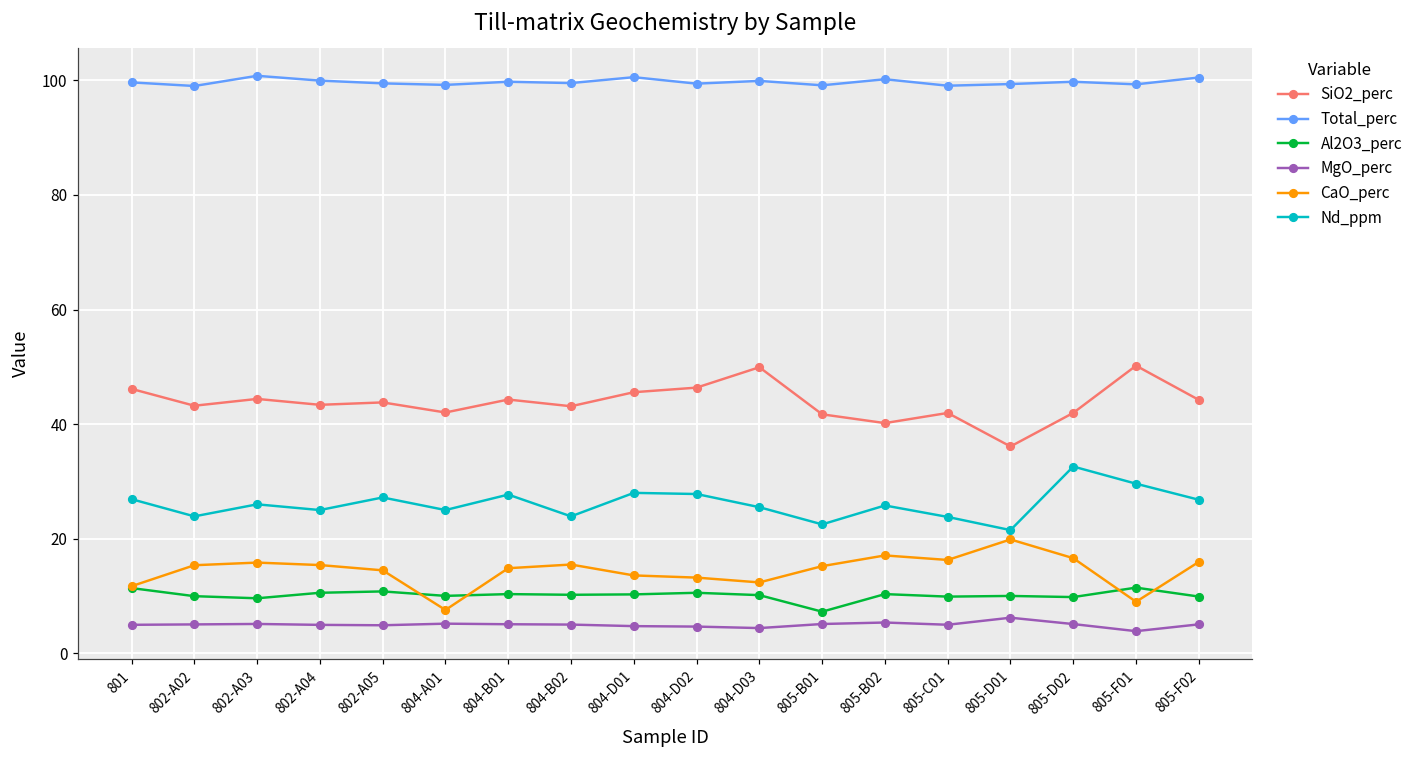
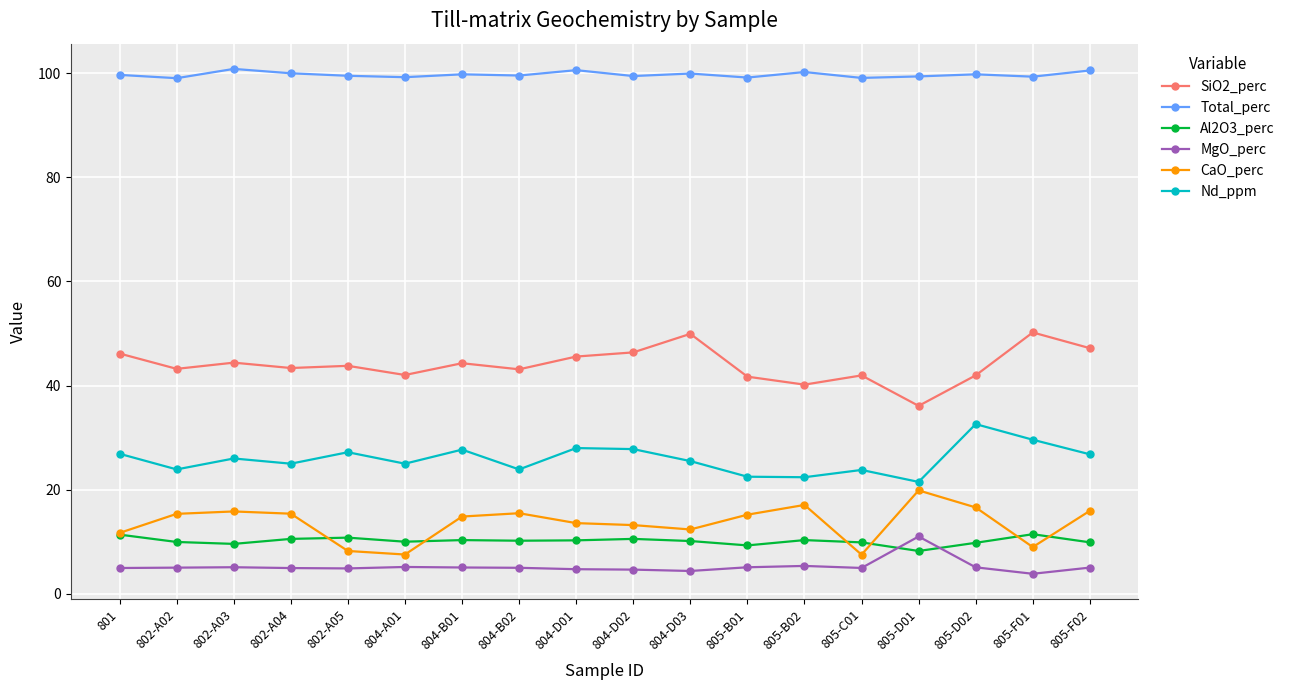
  {
    "SiO2_perc": {
      "801": 46,
      "802-A02": 43,
      "802-A03": 44,
      "802-A04": 43,
      "802-A05": 44,
      "804-A01": 42,
      "804-B01": 44,
      "804-B02": 43,
      "804-D01": 46,
      "804-D02": 46,
      "804-D03": 50,
      "805-B01": 42,
      "805-B02": 40,
      "805-C01": 42,
      "805-D01": 36,
      "805-D02": 42,
      "805-F01": 50,
-     "805-F02": 44
+     "805-F02": 47
    },
    "Total_perc": {
      "801": 100,
      "802-A02": 99,
      "802-A03": 101,
      "802-A04": 100,
      "802-A05": 99,
      "804-A01": 99,
      "804-B01": 100,
      "804-B02": 100,
      "804-D01": 101,
      "804-D02": 99,
      "804-D03": 100,
      "805-B01": 99,
      "805-B02": 100,
      "805-C01": 99,
      "805-D01": 99,
      "805-D02": 100,
      "805-F01": 99,
      "805-F02": 101
    },
    "Al2O3_perc": {
      "802-A02": 10,
      "802-A03": 10,
      "802-A04": 11,
      "802-A05": 11,
      "804-A01": 10,
      "804-B01": 10,
      "804-B02": 10,
      "804-D01": 10,
      "804-D02": 11,
      "804-D03": 10,
-     "805-B01": 7,
+     "805-B01": 9,
      "805-B02": 10,
      "805-C01": 10,
-     "805-D01": 10,
+     "805-D01": 8,
      "805-D02": 10,
      "805-F01": 11,
      "805-F02": 10
    },
    "MgO_perc": {
      "801": 5,
      "802-A02": 5,
      "802-A03": 5,
      "802-A04": 5,
      "802-A05": 5,
      "804-A01": 5,
      "804-B01": 5,
      "804-B02": 5,
      "804-D01": 5,
      "804-D02": 5,
      "804-D03": 4,
      "805-B01": 5,
      "805-B02": 5,
      "805-C01": 5,
-     "805-D01": 6,
+     "805-D01": 11,
      "805-D02": 5,
      "805-F01": 4,
      "805-F02": 5
    },
    "CaO_perc": {
      "802-A02": 15,
      "802-A03": 16,
      "802-A04": 15,
-     "802-A05": 14,
+     "802-A05": 8,
      "804-A01": 8,
      "804-B01": 15,
      "804-B02": 15,
      "804-D01": 14,
      "804-D02": 13,
      "804-D03": 12,
      "805-B01": 15,
      "805-B02": 17,
-     "805-C01": 16,
+     "805-C01": 8,
      "805-D01": 20,
      "805-D02": 17,
      "805-F01": 9,
      "805-F02": 16
    },
    "Nd_ppm": {
      "801": 27,
      "802-A02": 24,
      "802-A03": 26,
      "802-A04": 25,
      "802-A05": 27,
      "804-A01": 25,
      "804-B01": 28,
      "804-B02": 24,
      "804-D01": 28,
      "804-D02": 28,
      "804-D03": 26,
      "805-B01": 23,
-     "805-B02": 26,
+     "805-B02": 22,
      "805-C01": 24,
      "805-D01": 22,
      "805-D02": 33,
      "805-F01": 30,
      "805-F02": 27
    }
  }
